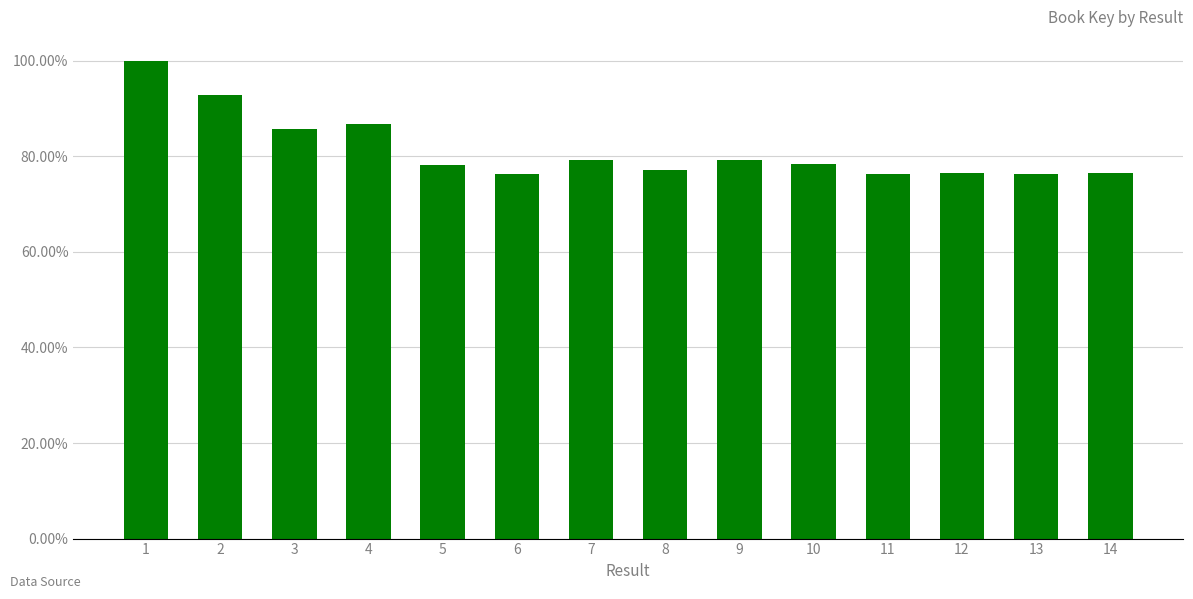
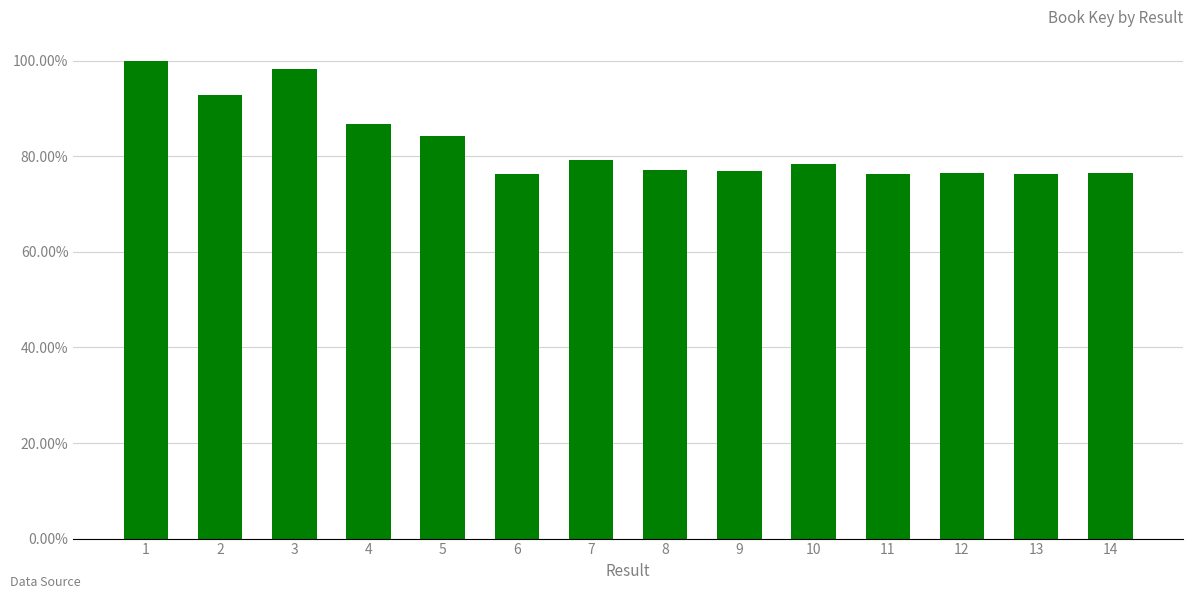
  {
    "1": "100%",
    "2": "93%",
-   "3": "86%",
+   "3": "98%",
    "4": "87%",
-   "5": "78%",
+   "5": "84%",
    "6": "76%",
    "7": "79%",
    "8": "77%",
-   "9": "79%",
+   "9": "77%",
    "10": "78%",
    "11": "76%",
    "12": "76%",
    "13": "76%",
    "14": "77%"
  }
